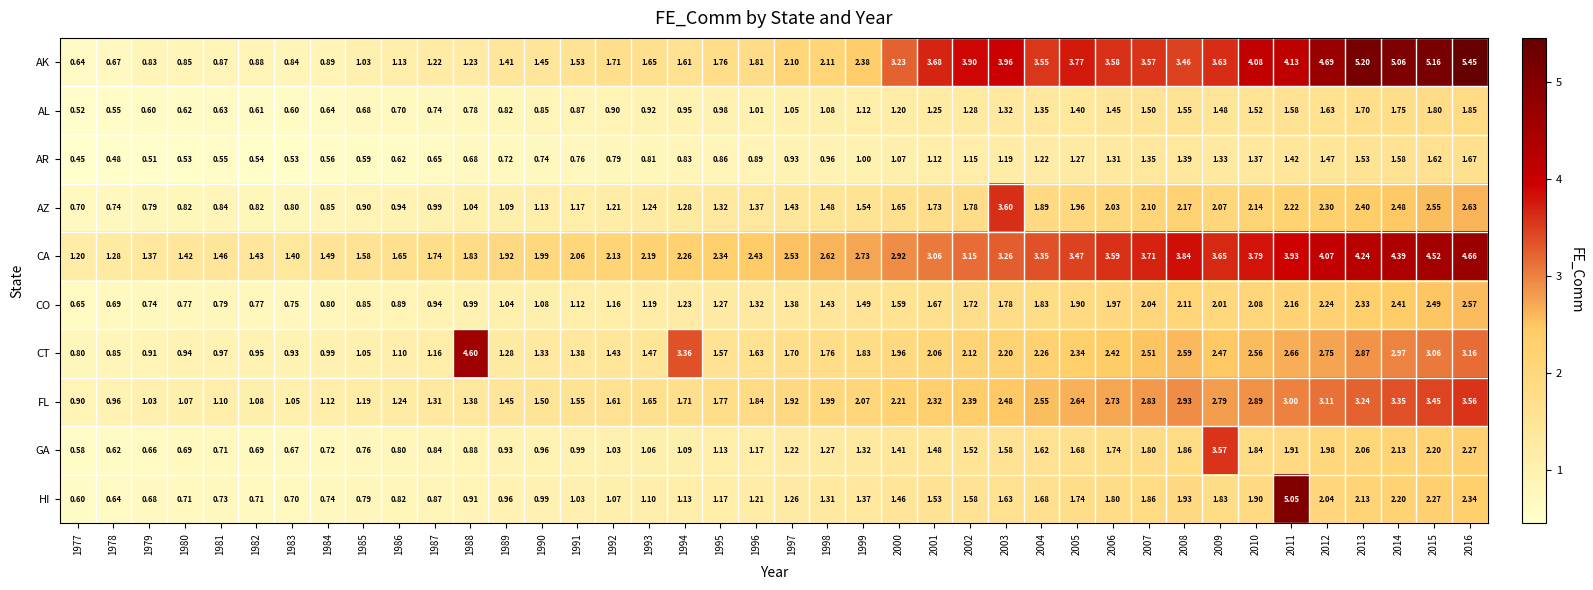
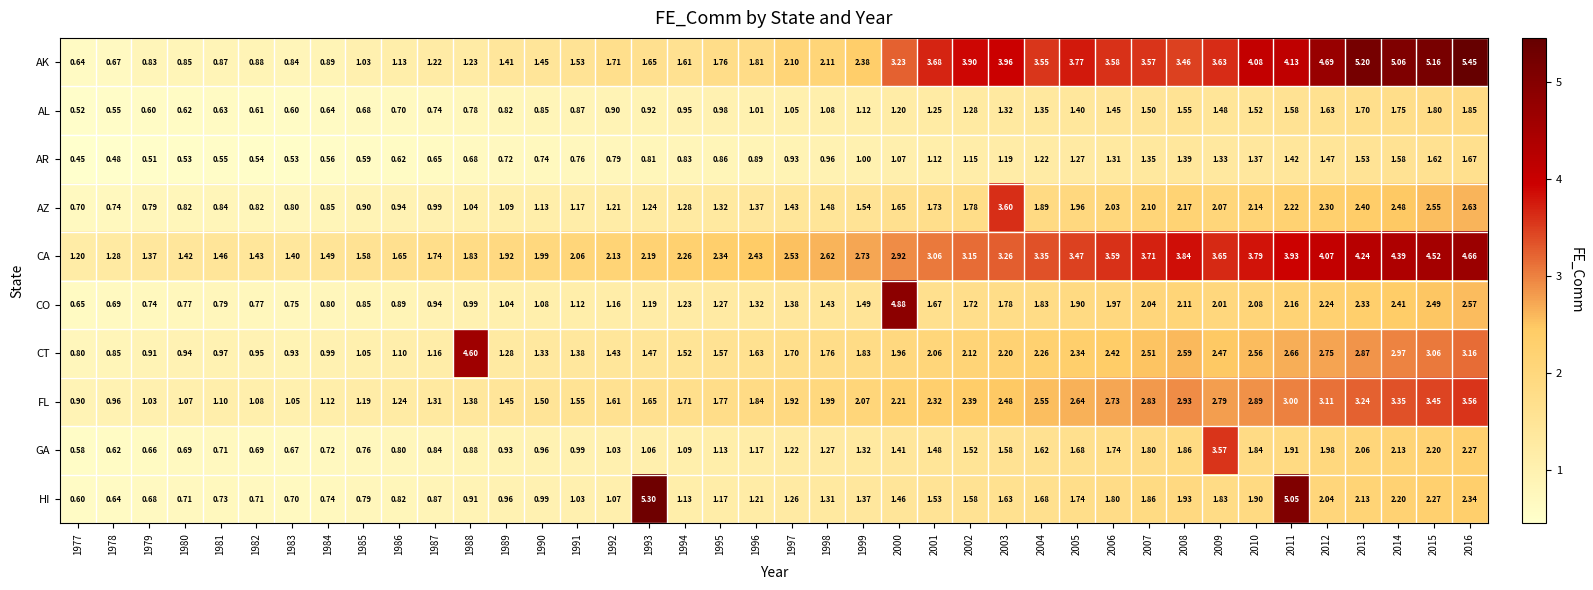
  {
    "CO": {
      "1977": 0.65,
      "1978": 0.69,
      "1979": 0.74,
      "1980": 0.77,
      "1981": 0.79,
      "1982": 0.77,
      "1983": 0.75,
      "1984": 0.80,
      "1985": 0.85,
      "1986": 0.89,
      "1987": 0.94,
      "1988": 0.99,
      "1989": 1.04,
      "1990": 1.08,
      "1991": 1.12,
      "1992": 1.16,
      "1993": 1.19,
      "1994": 1.23,
      "1995": 1.27,
      "1996": 1.32,
      "1997": 1.38,
      "1998": 1.43,
      "1999": 1.49,
-     "2000": 1.59,
+     "2000": 4.88,
      "2001": 1.67,
      "2002": 1.72,
      "2003": 1.78,
      "2004": 1.83,
      "2005": 1.90,
      "2006": 1.97,
      "2007": 2.04,
      "2008": 2.11,
      "2009": 2.01,
      "2010": 2.08,
      "2011": 2.16,
      "2012": 2.24,
      "2013": 2.33,
      "2014": 2.41,
      "2015": 2.49,
      "2016": 2.57
    },
    "CT": {
      "1977": 0.80,
      "1978": 0.85,
      "1979": 0.91,
      "1980": 0.94,
      "1981": 0.97,
      "1982": 0.95,
      "1983": 0.93,
      "1984": 0.99,
      "1985": 1.05,
      "1986": 1.10,
      "1987": 1.16,
      "1988": 4.60,
      "1989": 1.28,
      "1990": 1.33,
      "1991": 1.38,
      "1992": 1.43,
      "1993": 1.47,
-     "1994": 3.36,
+     "1994": 1.52,
      "1995": 1.57,
      "1996": 1.63,
      "1997": 1.70,
      "1998": 1.76,
      "1999": 1.83,
      "2000": 1.96,
      "2001": 2.06,
      "2002": 2.12,
      "2003": 2.20,
      "2004": 2.26,
      "2005": 2.34,
      "2006": 2.42,
      "2007": 2.51,
      "2008": 2.59,
      "2009": 2.47,
      "2010": 2.56,
      "2011": 2.66,
      "2012": 2.75,
      "2013": 2.87,
      "2014": 2.97,
      "2015": 3.06,
      "2016": 3.16
    },
    "HI": {
      "1977": 0.60,
      "1978": 0.64,
      "1979": 0.68,
      "1980": 0.71,
      "1981": 0.73,
      "1982": 0.71,
      "1983": 0.70,
      "1984": 0.74,
      "1985": 0.79,
      "1986": 0.82,
      "1987": 0.87,
      "1988": 0.91,
      "1989": 0.96,
      "1990": 0.99,
      "1991": 1.03,
      "1992": 1.07,
-     "1993": 1.10,
+     "1993": 5.30,
      "1994": 1.13,
      "1995": 1.17,
      "1996": 1.21,
      "1997": 1.26,
      "1998": 1.31,
      "1999": 1.37,
      "2000": 1.46,
      "2001": 1.53,
      "2002": 1.58,
      "2003": 1.63,
      "2004": 1.68,
      "2005": 1.74,
      "2006": 1.80,
      "2007": 1.86,
      "2008": 1.93,
      "2009": 1.83,
      "2010": 1.90,
      "2011": 5.05,
      "2012": 2.04,
      "2013": 2.13,
      "2014": 2.20,
      "2015": 2.27,
      "2016": 2.34
    }
  }
